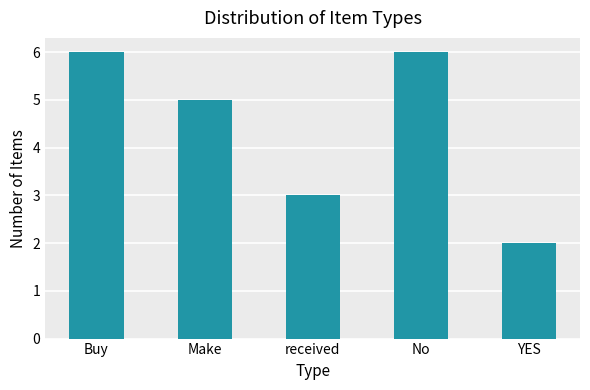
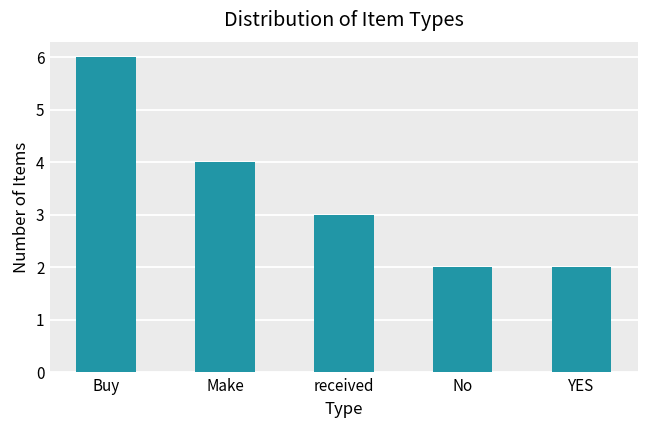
  {
    "Buy": 6,
-   "Make": 5,
+   "Make": 4,
    "received": 3,
-   "No": 6,
+   "No": 2,
    "YES": 2
  }
